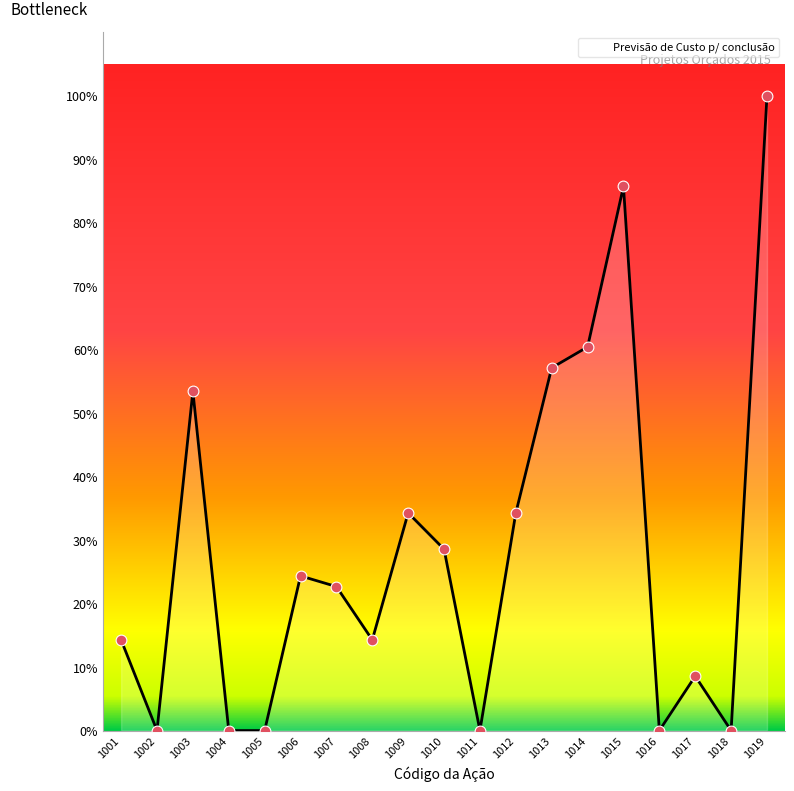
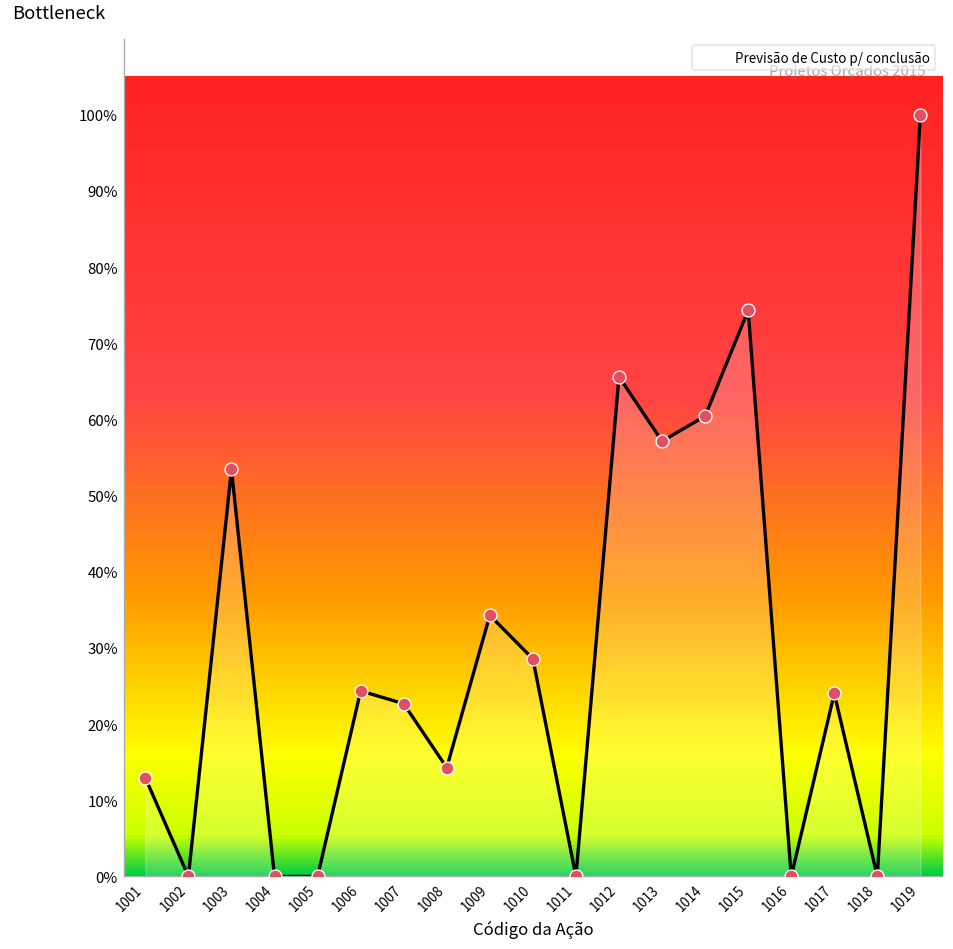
  {
-   "1001": "14%",
+   "1001": "13%",
    "1002": "0%",
    "1003": "53%",
    "1004": "0%",
    "1005": "0%",
    "1006": "24%",
    "1007": "23%",
    "1008": "14%",
    "1009": "34%",
    "1010": "29%",
    "1011": "0%",
-   "1012": "34%",
+   "1012": "66%",
    "1013": "57%",
    "1014": "60%",
-   "1015": "86%",
+   "1015": "74%",
    "1016": "0%",
-   "1017": "9%",
+   "1017": "24%",
    "1018": "0%",
    "1019": "100%"
  }
